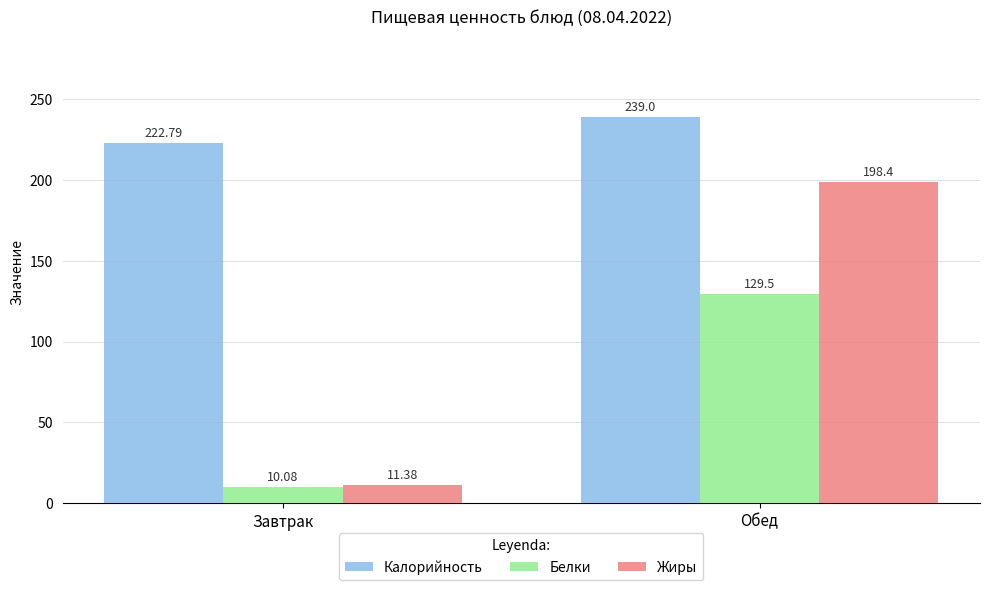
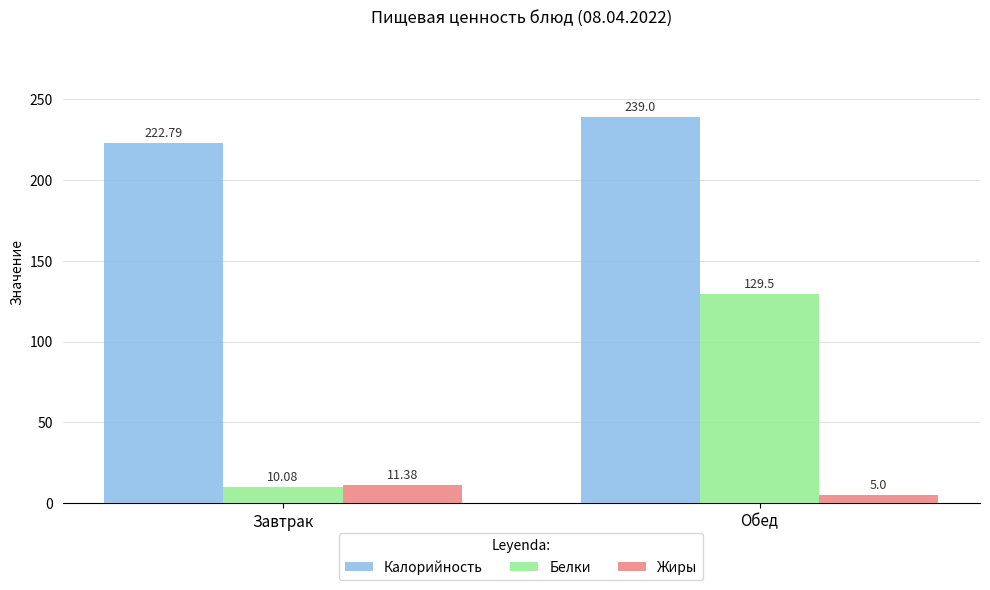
  {
    "Калорийность": {
      "Завтрак": 222.79,
      "Обед": 239.0
    },
    "Белки": {
      "Завтрак": 10.08,
      "Обед": 129.5
    },
    "Жиры": {
      "Завтрак": 11.38,
-     "Обед": 198.4
+     "Обед": 5.0
    }
  }
